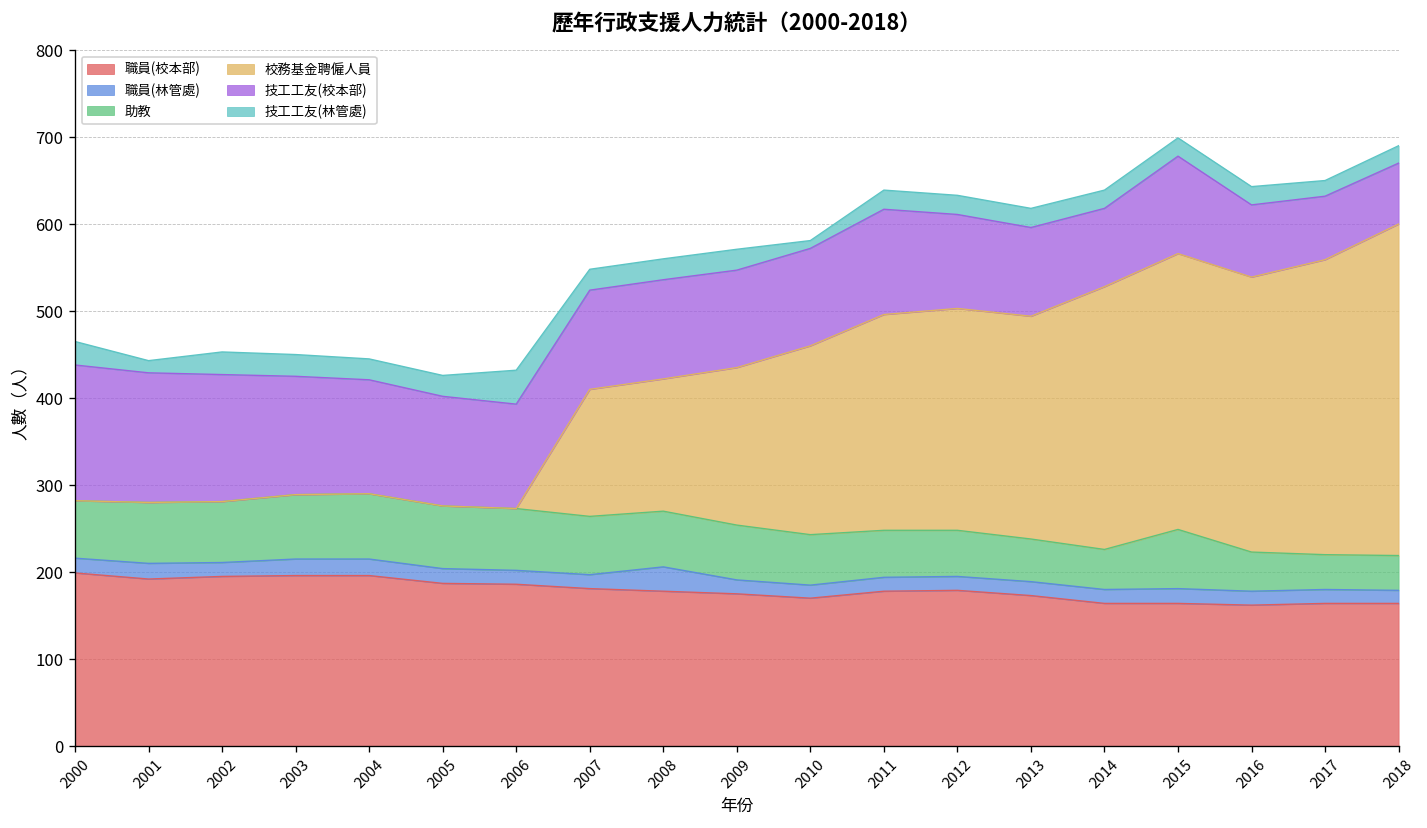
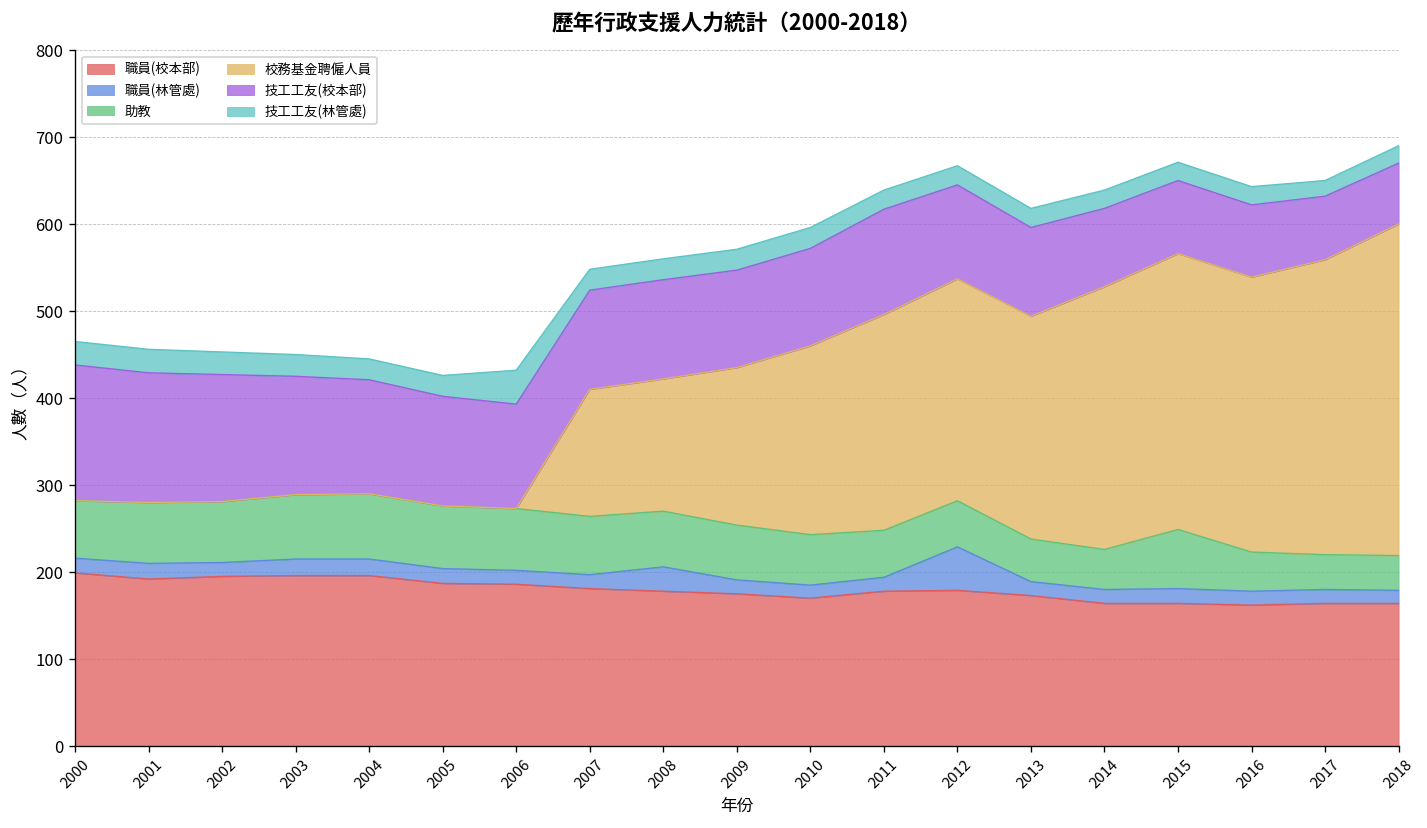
  {
    "職員(校本部)": {
      "2000": 200,
      "2001": 190,
      "2002": 200,
      "2003": 200,
      "2004": 200,
      "2005": 190,
      "2006": 190,
      "2007": 180,
      "2008": 180,
      "2009": 180,
      "2010": 170,
      "2011": 180,
      "2012": 180,
      "2013": 170,
      "2014": 160,
      "2015": 160,
      "2016": 160,
      "2017": 160,
      "2018": 160
    },
    "職員(林管處)": {
      "2000": 20,
      "2001": 20,
      "2002": 20,
      "2003": 20,
      "2004": 20,
      "2005": 20,
      "2006": 20,
      "2007": 20,
      "2008": 30,
      "2009": 20,
      "2010": 20,
      "2011": 20,
-     "2012": 20,
+     "2012": 50,
      "2013": 20,
      "2014": 20,
      "2015": 20,
      "2016": 20,
      "2017": 20,
      "2018": 20
    },
    "助教": {
      "2007": 70,
      "2008": 60,
      "2009": 60,
      "2010": 60,
      "2011": 50,
      "2012": 50,
      "2013": 50,
      "2014": 50,
      "2015": 70,
      "2016": 50,
      "2017": 40,
      "2018": 40
    },
    "校務基金聘僱人員": {
      "2007": 150,
      "2008": 150,
      "2009": 180,
      "2010": 220,
      "2011": 250,
      "2012": 260,
      "2013": 260,
      "2014": 300,
      "2015": 320,
      "2016": 320,
      "2017": 340,
      "2018": 380
    },
    "技工工友(校本部)": {
      "2000": 160,
      "2001": 150,
      "2002": 150,
      "2003": 140,
      "2004": 130,
      "2005": 130,
      "2006": 120,
      "2007": 110,
      "2008": 110,
      "2009": 110,
      "2010": 110,
      "2011": 120,
      "2012": 110,
      "2013": 100,
      "2014": 90,
-     "2015": 110,
+     "2015": 80,
      "2016": 80,
      "2017": 70,
      "2018": 70
    },
    "技工工友(林管處)": {
      "2000": 30,
-     "2001": 10,
+     "2001": 30,
      "2002": 30,
      "2003": 30,
      "2004": 20,
      "2005": 20,
      "2006": 40,
      "2007": 20,
      "2008": 20,
      "2009": 20,
-     "2010": 10,
+     "2010": 20,
      "2011": 20,
      "2012": 20,
      "2013": 20,
      "2014": 20,
      "2015": 20,
      "2016": 20,
      "2017": 20,
      "2018": 20
    }
  }
